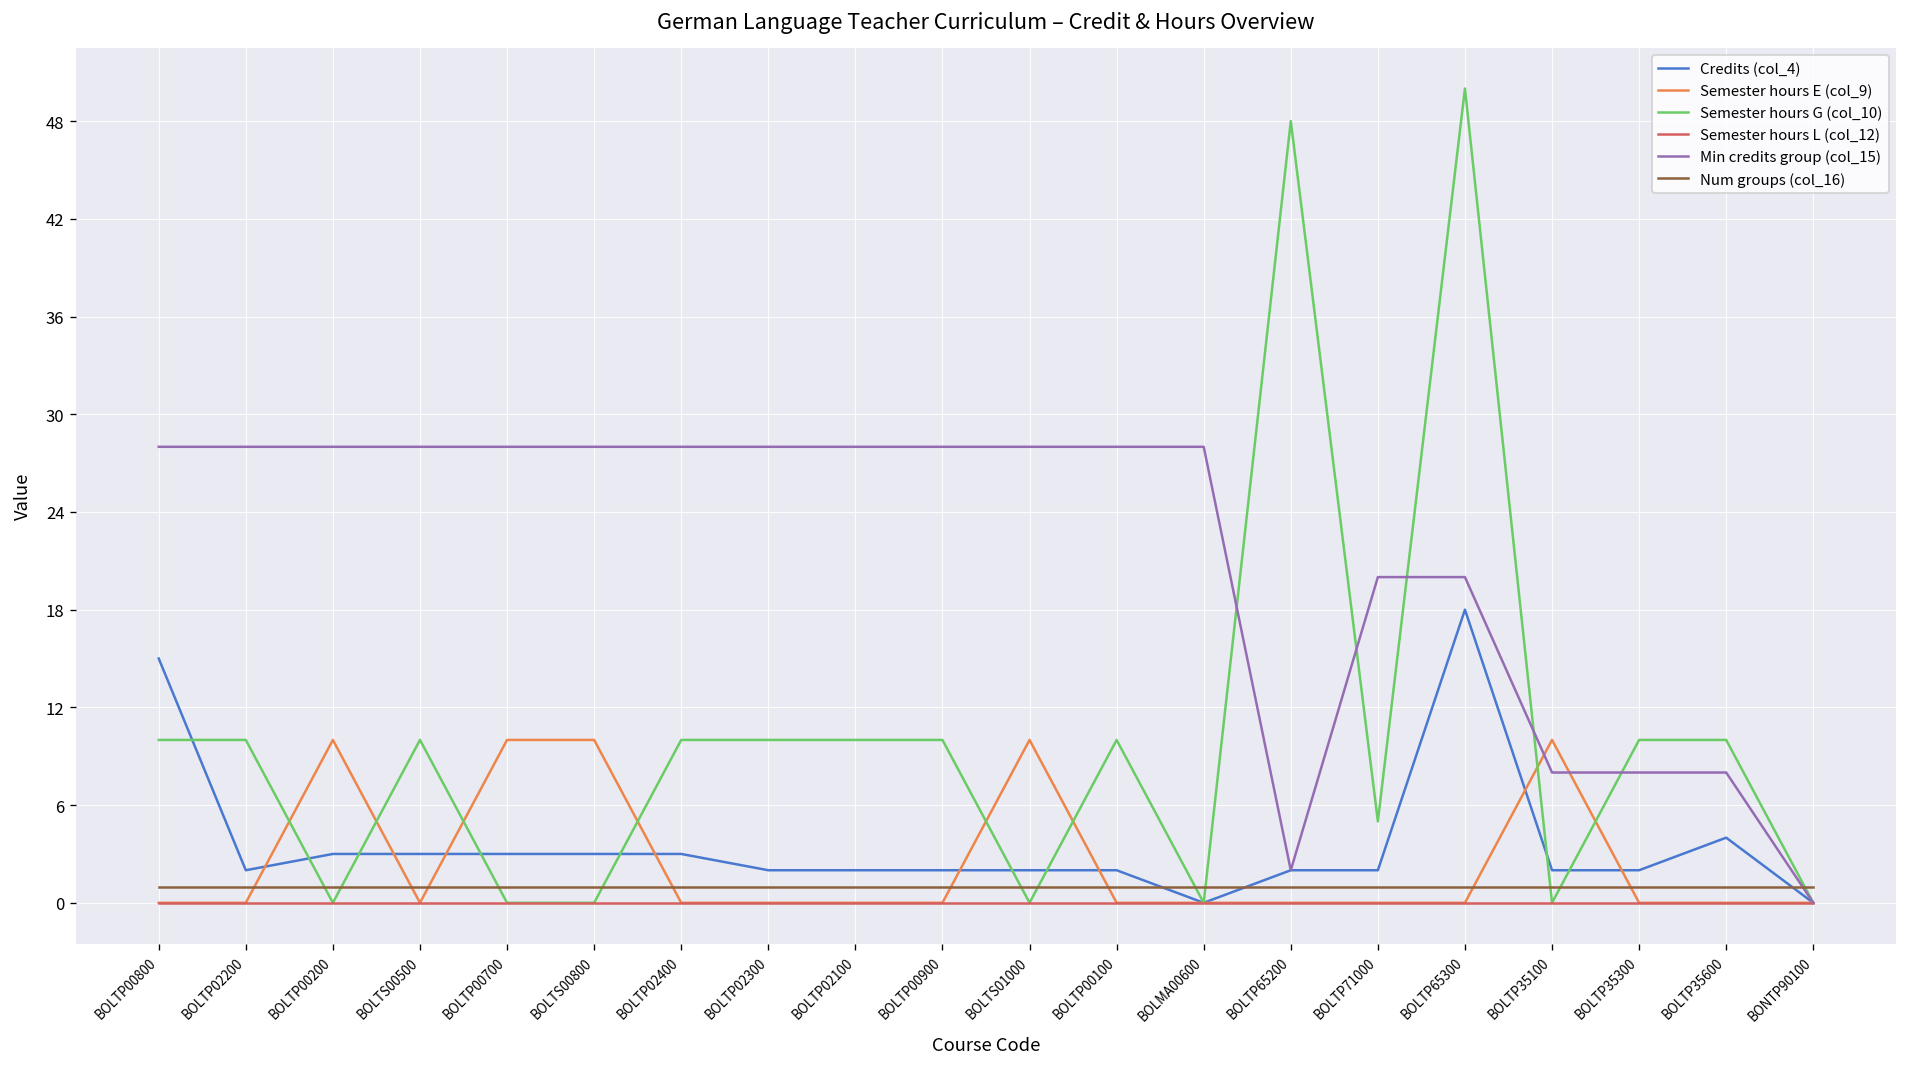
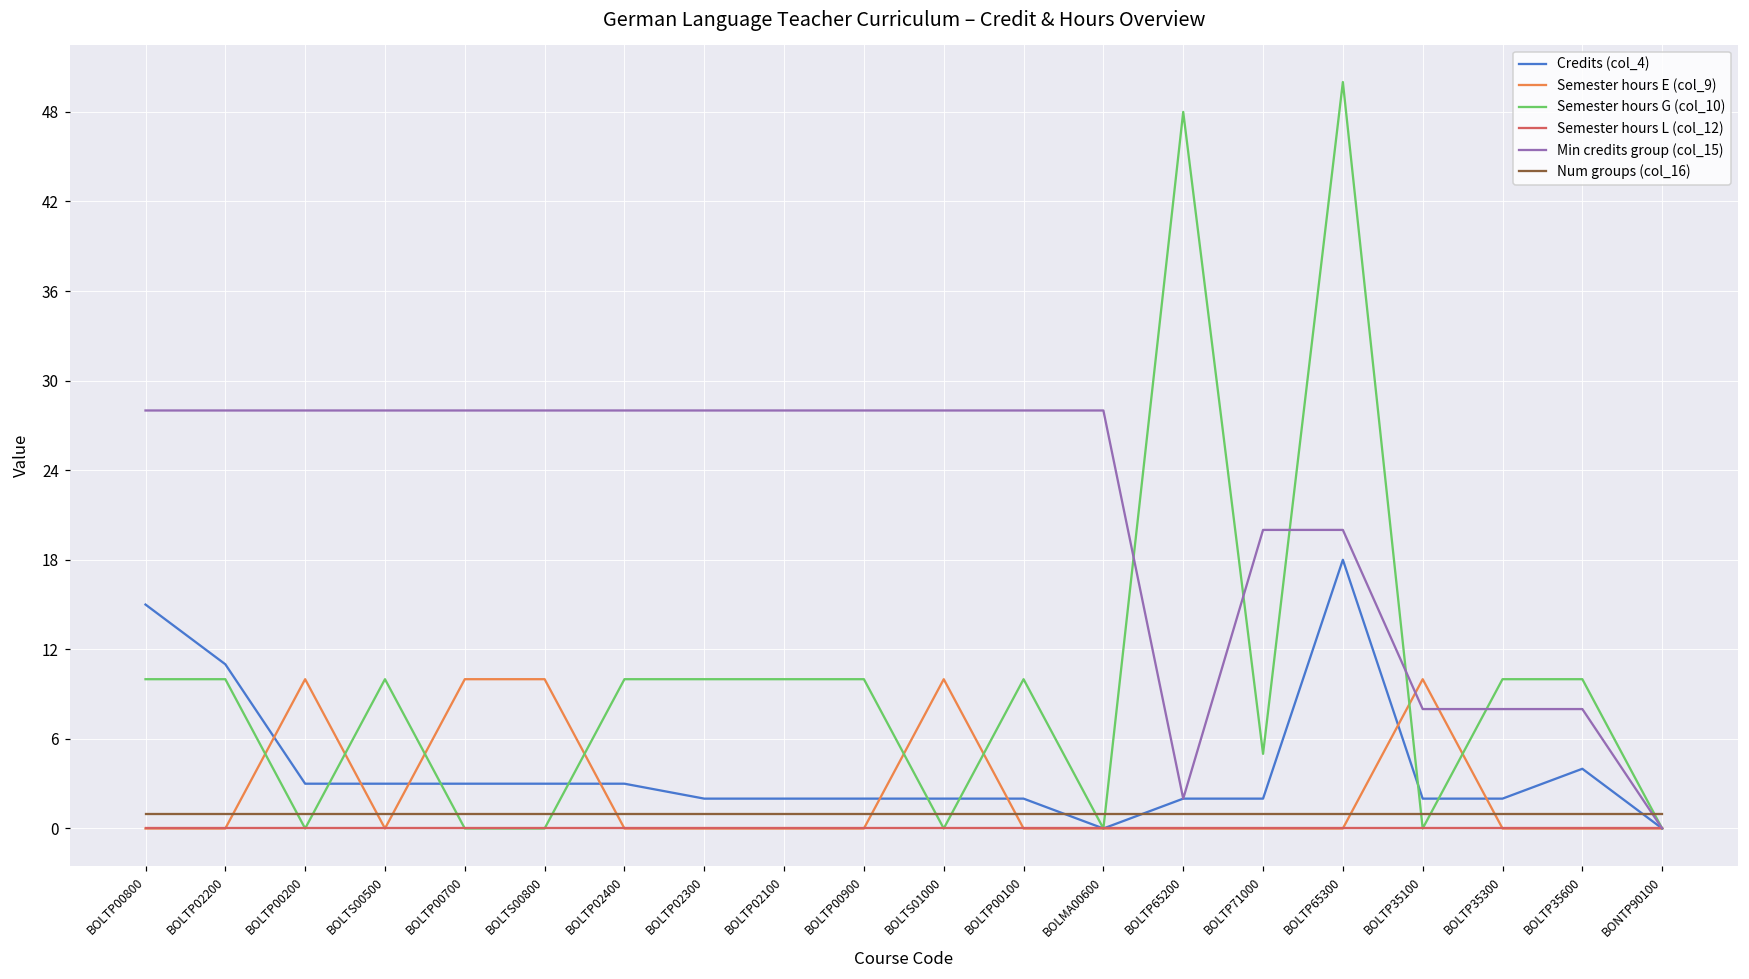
  {
    "Credits (col_4)": {
      "BOLTP00800": 15,
-     "BOLTP02200": 2,
+     "BOLTP02200": 11,
      "BOLTP00200": 3,
      "BOLTS00500": 3,
      "BOLTP00700": 3,
      "BOLTS00800": 3,
      "BOLTP02400": 3,
      "BOLTP02300": 2,
      "BOLTP02100": 2,
      "BOLTP00900": 2,
      "BOLTS01000": 2,
      "BOLTP00100": 2,
      "BOLTP71000": 2,
      "BOLTP65300": 18,
      "BOLTP35100": 2,
      "BOLTP35300": 2,
      "BOLTP35600": 4
    },
    "Semester hours G (col_10)": {
      "BOLTP00800": 10,
      "BOLTP02200": 10,
      "BOLTS00500": 10,
      "BOLTP02400": 10,
      "BOLTP02300": 10,
      "BOLTP02100": 10,
      "BOLTP00900": 10,
      "BOLTP00100": 10,
      "BOLTP65200": 48,
      "BOLTP71000": 5,
      "BOLTP65300": 50,
      "BOLTP35300": 10,
      "BOLTP35600": 10
    },
    "Min credits group (col_15)": {
      "BOLTP00800": 28,
      "BOLTP02200": 28,
      "BOLTP00200": 28,
      "BOLTS00500": 28,
      "BOLTP00700": 28,
      "BOLTS00800": 28,
      "BOLTP02400": 28,
      "BOLTP02300": 28,
      "BOLTP02100": 28,
      "BOLTP00900": 28,
      "BOLTS01000": 28,
      "BOLTP00100": 28,
      "BOLMA00600": 28,
      "BOLTP71000": 20,
      "BOLTP65300": 20,
      "BOLTP35100": 8,
      "BOLTP35300": 8,
      "BOLTP35600": 8
    },
    "Num groups (col_16)": {
      "BOLTP00800": 1,
      "BOLTP02200": 1,
      "BOLTP00200": 1,
      "BOLTS00500": 1,
      "BOLTP00700": 1,
      "BOLTS00800": 1,
      "BOLTP02400": 1,
      "BOLTP02300": 1,
      "BOLTP02100": 1,
      "BOLTP00900": 1,
      "BOLTS01000": 1,
      "BOLTP00100": 1,
      "BOLMA00600": 1,
      "BOLTP65200": 1,
      "BOLTP71000": 1,
      "BOLTP65300": 1,
      "BOLTP35100": 1,
      "BOLTP35300": 1,
      "BOLTP35600": 1,
      "BONTP90100": 1
    }
  }
